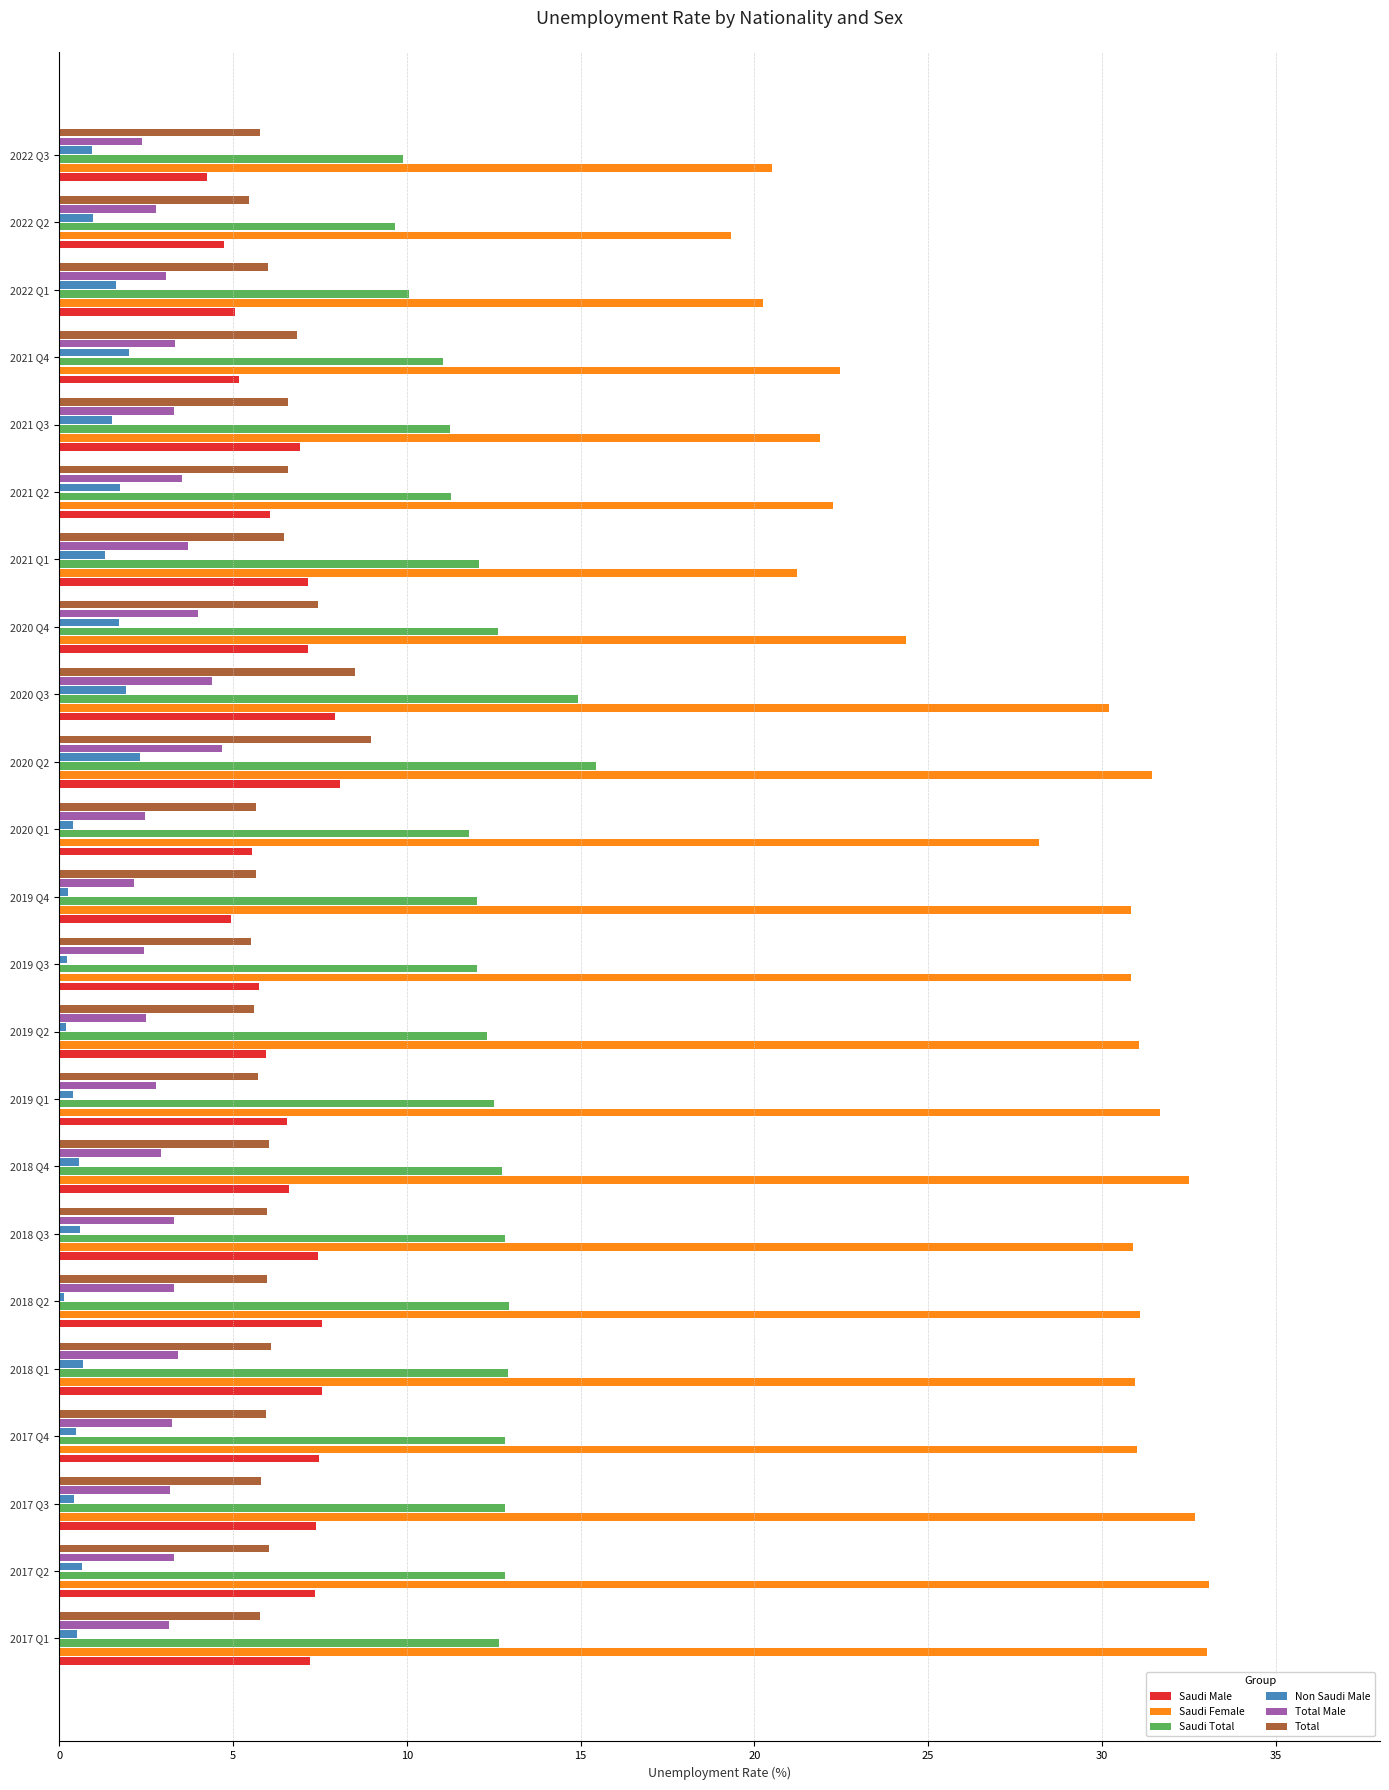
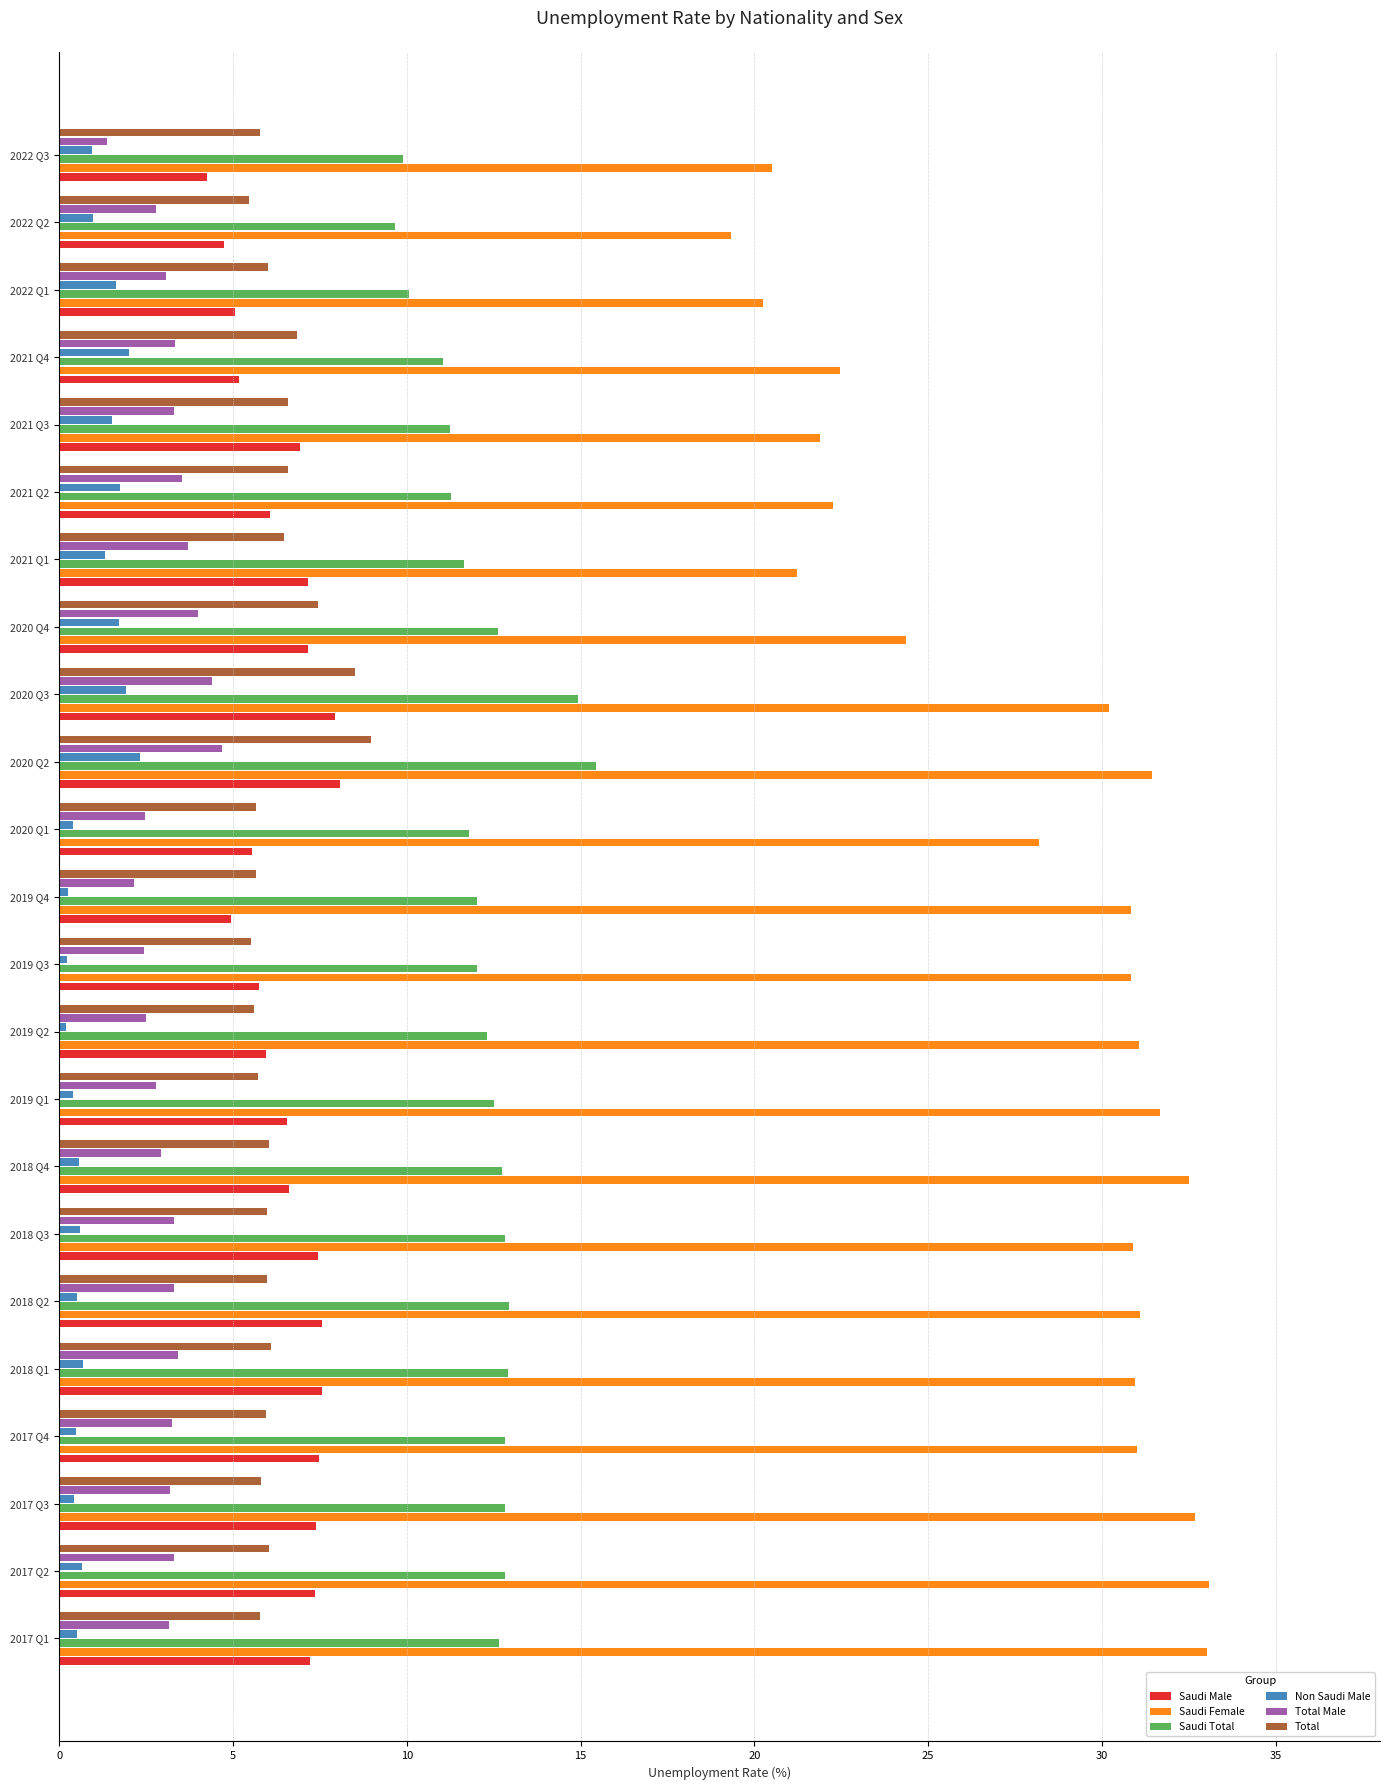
  {
    "Saudi Male": {
      "2022 Q3": 4.3,
      "2022 Q2": 4.7,
      "2022 Q1": 5.1,
      "2021 Q4": 5.2,
      "2021 Q3": 6.9,
      "2021 Q2": 6.1,
      "2021 Q1": 7.2,
      "2020 Q4": 7.1,
      "2020 Q3": 7.9,
      "2020 Q2": 8.1,
      "2020 Q1": 5.6,
      "2019 Q4": 4.9,
      "2019 Q3": 5.8,
      "2019 Q2": 6.0,
      "2019 Q1": 6.6,
      "2018 Q4": 6.6,
      "2018 Q3": 7.5,
      "2018 Q2": 7.6,
      "2018 Q1": 7.6,
      "2017 Q4": 7.5,
      "2017 Q3": 7.4,
      "2017 Q2": 7.4,
      "2017 Q1": 7.2
    },
    "Saudi Female": {
      "2022 Q3": 20.5,
      "2022 Q2": 19.3,
      "2022 Q1": 20.2,
      "2021 Q4": 22.5,
      "2021 Q3": 21.9,
      "2021 Q2": 22.3,
      "2021 Q1": 21.2,
      "2020 Q4": 24.4,
      "2020 Q3": 30.2,
      "2020 Q2": 31.4,
      "2020 Q1": 28.2,
      "2019 Q4": 30.8,
      "2019 Q3": 30.8,
      "2019 Q2": 31.1,
      "2019 Q1": 31.7,
      "2018 Q4": 32.5,
      "2018 Q3": 30.9,
      "2018 Q2": 31.1,
      "2018 Q1": 30.9,
      "2017 Q4": 31.0,
      "2017 Q3": 32.7,
      "2017 Q2": 33.1,
      "2017 Q1": 33.0
    },
    "Saudi Total": {
      "2022 Q3": 9.9,
      "2022 Q2": 9.7,
      "2022 Q1": 10.1,
      "2021 Q4": 11.0,
      "2021 Q3": 11.3,
      "2021 Q2": 11.3,
-     "2021 Q1": 12.1,
+     "2021 Q1": 11.7,
      "2020 Q4": 12.6,
      "2020 Q3": 14.9,
      "2020 Q2": 15.4,
      "2020 Q1": 11.8,
      "2019 Q4": 12.0,
      "2019 Q3": 12.0,
      "2019 Q2": 12.3,
      "2019 Q1": 12.5,
      "2018 Q4": 12.7,
      "2018 Q3": 12.8,
      "2018 Q2": 12.9,
      "2018 Q1": 12.9,
      "2017 Q4": 12.8,
      "2017 Q3": 12.8,
      "2017 Q2": 12.8,
      "2017 Q1": 12.7
    },
    "Non Saudi Male": {
      "2022 Q3": 1.0,
      "2022 Q2": 1.0,
      "2022 Q1": 1.6,
      "2021 Q4": 2.0,
      "2021 Q3": 1.5,
      "2021 Q2": 1.8,
      "2021 Q1": 1.3,
      "2020 Q4": 1.7,
      "2020 Q3": 1.9,
      "2020 Q2": 2.3,
      "2020 Q1": 0.4,
      "2019 Q4": 0.3,
      "2019 Q3": 0.2,
      "2019 Q2": 0.2,
      "2019 Q1": 0.4,
      "2018 Q4": 0.6,
      "2018 Q3": 0.6,
-     "2018 Q2": 0.1,
+     "2018 Q2": 0.5,
      "2018 Q1": 0.7,
      "2017 Q4": 0.5,
      "2017 Q3": 0.4,
      "2017 Q2": 0.7,
      "2017 Q1": 0.5
    },
    "Total Male": {
-     "2022 Q3": 2.4,
+     "2022 Q3": 1.4,
      "2022 Q2": 2.8,
      "2022 Q1": 3.1,
      "2021 Q4": 3.3,
      "2021 Q3": 3.3,
      "2021 Q2": 3.5,
      "2021 Q1": 3.7,
      "2020 Q4": 4.0,
      "2020 Q3": 4.4,
      "2020 Q2": 4.7,
      "2020 Q1": 2.5,
      "2019 Q4": 2.2,
      "2019 Q3": 2.5,
      "2019 Q2": 2.5,
      "2019 Q1": 2.8,
      "2018 Q4": 2.9,
      "2018 Q3": 3.3,
      "2018 Q2": 3.3,
      "2018 Q1": 3.4,
      "2017 Q4": 3.2,
      "2017 Q3": 3.2,
      "2017 Q2": 3.3,
      "2017 Q1": 3.2
    },
    "Total": {
      "2022 Q3": 5.8,
      "2022 Q2": 5.5,
      "2022 Q1": 6.0,
      "2021 Q4": 6.9,
      "2021 Q3": 6.6,
      "2021 Q2": 6.6,
      "2021 Q1": 6.5,
      "2020 Q4": 7.4,
      "2020 Q3": 8.5,
      "2020 Q2": 9.0,
      "2020 Q1": 5.7,
      "2019 Q4": 5.7,
      "2019 Q3": 5.5,
      "2019 Q2": 5.6,
      "2019 Q1": 5.7,
      "2018 Q4": 6.0,
      "2018 Q3": 6.0,
      "2018 Q2": 6.0,
      "2018 Q1": 6.1,
      "2017 Q4": 6.0,
      "2017 Q3": 5.8,
      "2017 Q2": 6.0,
      "2017 Q1": 5.8
    }
  }
